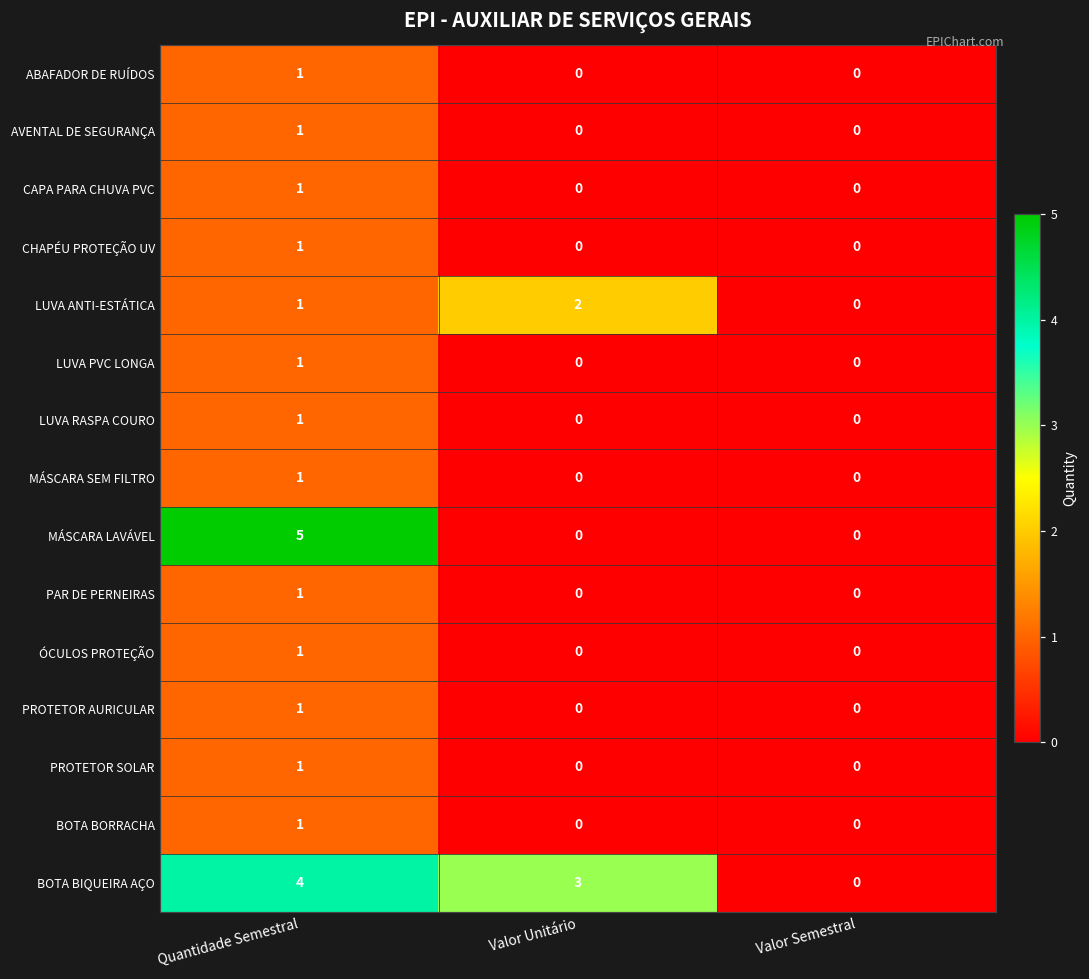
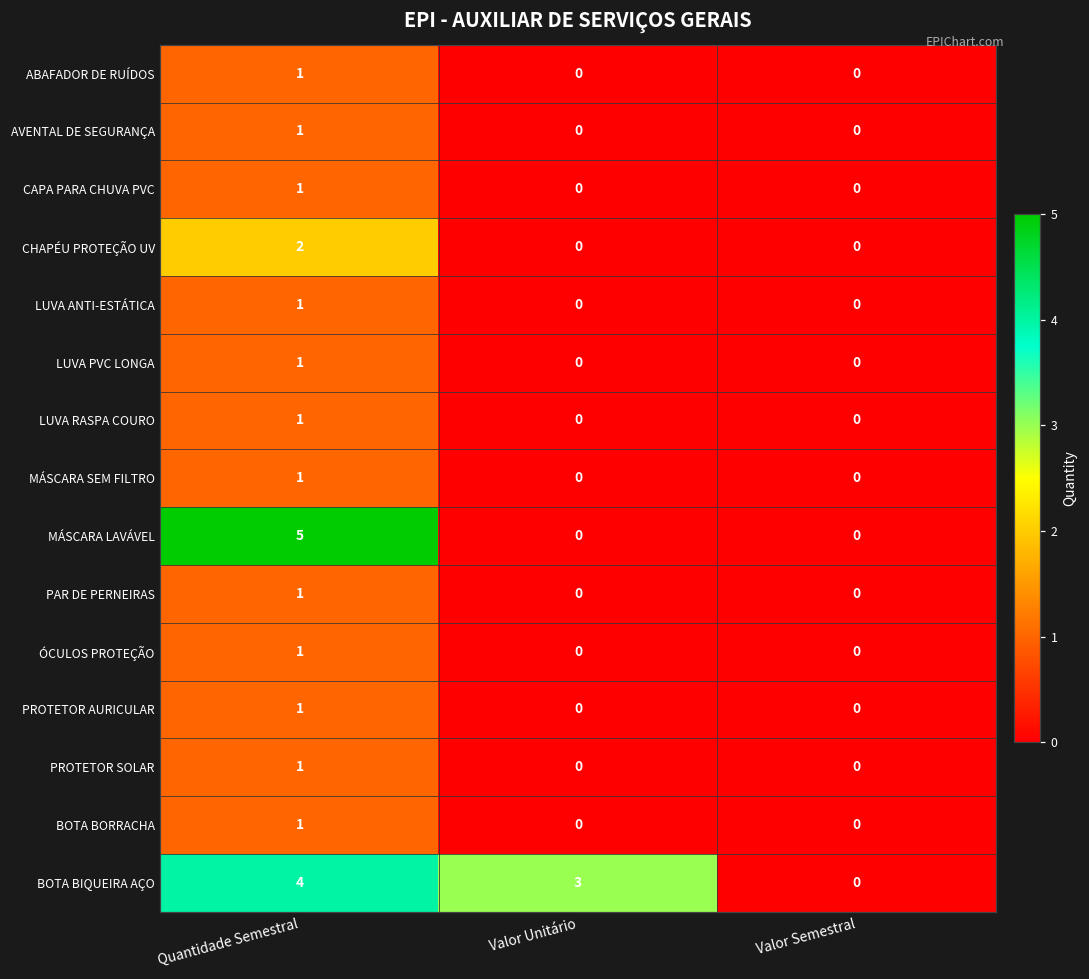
  {
    "ABAFADOR DE RUÍDOS": {
      "Quantidade Semestral": 1,
      "Valor Unitário": 0,
      "Valor Semestral": 0
    },
    "AVENTAL DE SEGURANÇA": {
      "Quantidade Semestral": 1,
      "Valor Unitário": 0,
      "Valor Semestral": 0
    },
    "CAPA PARA CHUVA PVC": {
      "Quantidade Semestral": 1,
      "Valor Unitário": 0,
      "Valor Semestral": 0
    },
    "CHAPÉU PROTEÇÃO UV": {
-     "Quantidade Semestral": 1,
+     "Quantidade Semestral": 2,
      "Valor Unitário": 0,
      "Valor Semestral": 0
    },
    "LUVA ANTI-ESTÁTICA": {
      "Quantidade Semestral": 1,
-     "Valor Unitário": 2,
+     "Valor Unitário": 0,
      "Valor Semestral": 0
    },
    "LUVA PVC LONGA": {
      "Quantidade Semestral": 1,
      "Valor Unitário": 0,
      "Valor Semestral": 0
    },
    "LUVA RASPA COURO": {
      "Quantidade Semestral": 1,
      "Valor Unitário": 0,
      "Valor Semestral": 0
    },
    "MÁSCARA SEM FILTRO": {
      "Quantidade Semestral": 1,
      "Valor Unitário": 0,
      "Valor Semestral": 0
    },
    "MÁSCARA LAVÁVEL": {
      "Quantidade Semestral": 5,
      "Valor Unitário": 0,
      "Valor Semestral": 0
    },
    "PAR DE PERNEIRAS": {
      "Quantidade Semestral": 1,
      "Valor Unitário": 0,
      "Valor Semestral": 0
    },
    "ÓCULOS PROTEÇÃO": {
      "Quantidade Semestral": 1,
      "Valor Unitário": 0,
      "Valor Semestral": 0
    },
    "PROTETOR AURICULAR": {
      "Quantidade Semestral": 1,
      "Valor Unitário": 0,
      "Valor Semestral": 0
    },
    "PROTETOR SOLAR": {
      "Quantidade Semestral": 1,
      "Valor Unitário": 0,
      "Valor Semestral": 0
    },
    "BOTA BORRACHA": {
      "Quantidade Semestral": 1,
      "Valor Unitário": 0,
      "Valor Semestral": 0
    },
    "BOTA BIQUEIRA AÇO": {
      "Quantidade Semestral": 4,
      "Valor Unitário": 3,
      "Valor Semestral": 0
    }
  }
